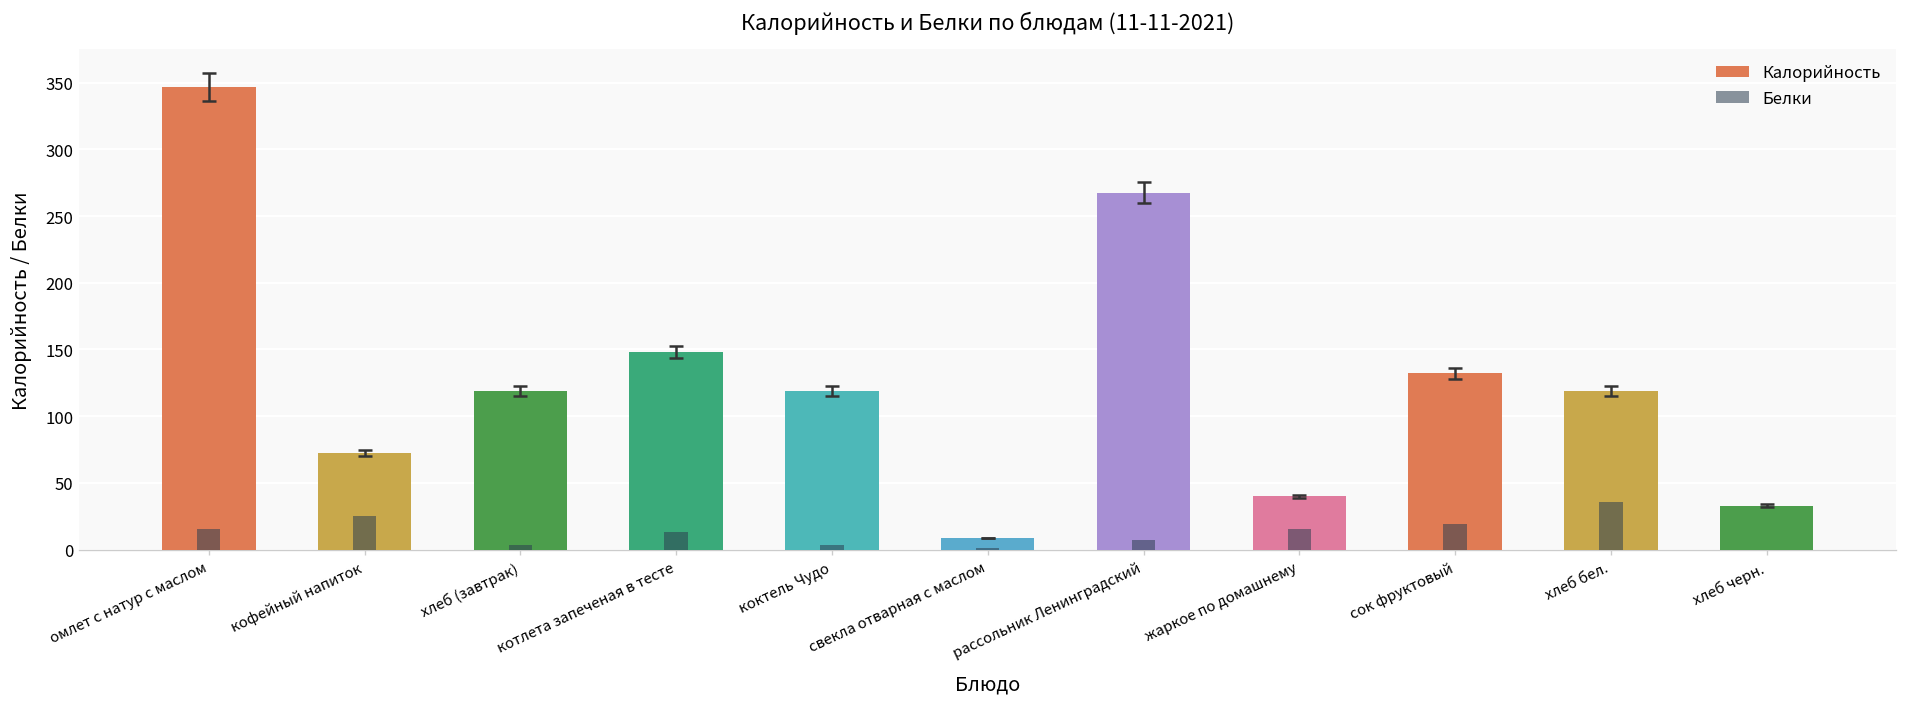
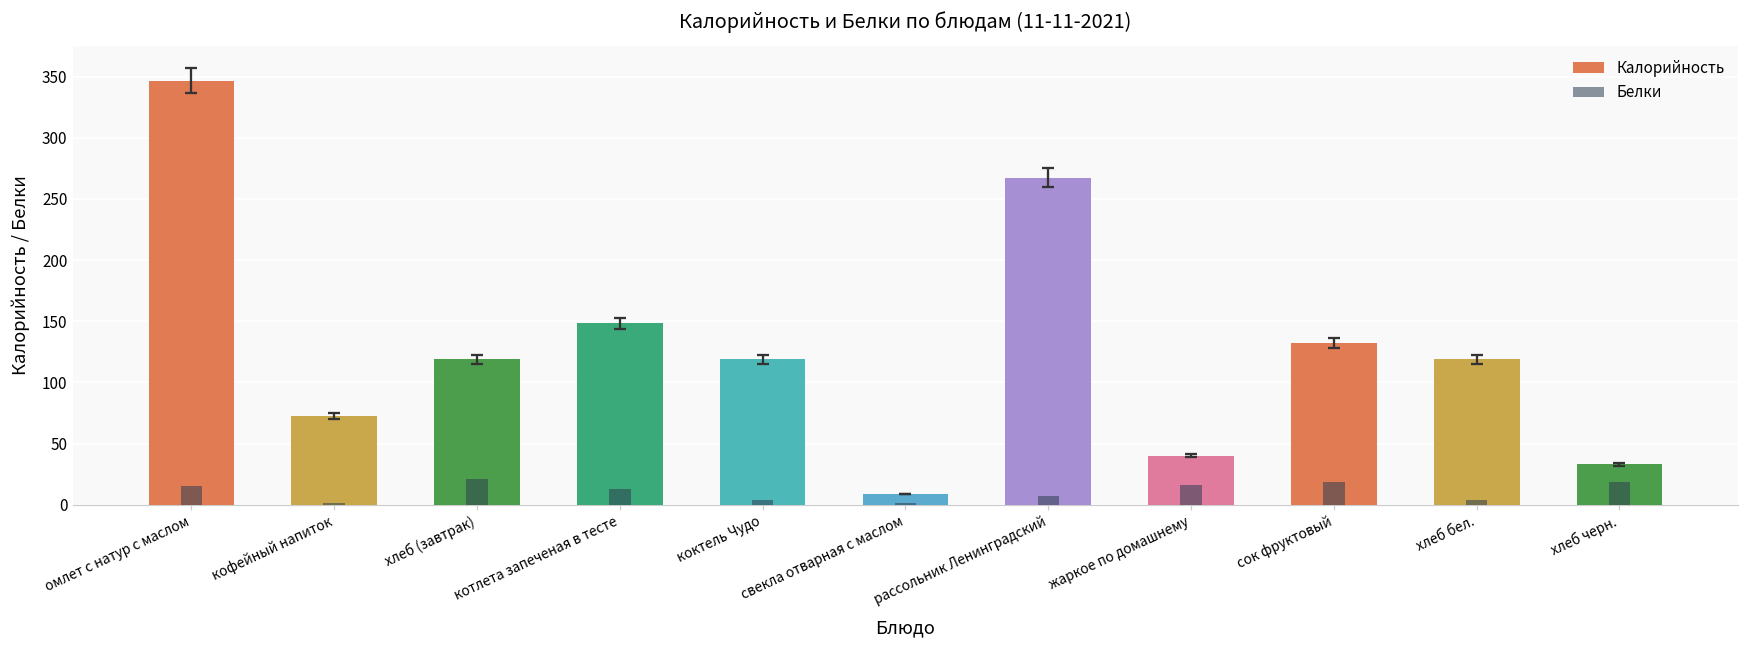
  {
    "Калорийность": {
      "омлет с натур с маслом": 347,
      "кофейный напиток": 73,
      "хлеб (завтрак)": 119,
      "котлета запеченая в тесте": 148,
      "коктель Чудо": 119,
      "свекла отварная с маслом": 9,
      "рассольник Ленинградский": 268,
      "жаркое по домашнему": 40,
      "сок фруктовый": 132,
      "хлеб бел.": 119,
      "хлеб черн.": 33
    },
    "Белки": {
-     "кофейный напиток": 25,
-     "хлеб (завтрак)": 4,
-     "хлеб бел.": 36,
-     "хлеб черн.": 0
+     "кофейный напиток": 1,
+     "хлеб (завтрак)": 21,
+     "хлеб бел.": 4,
+     "хлеб черн.": 18
    }
  }
